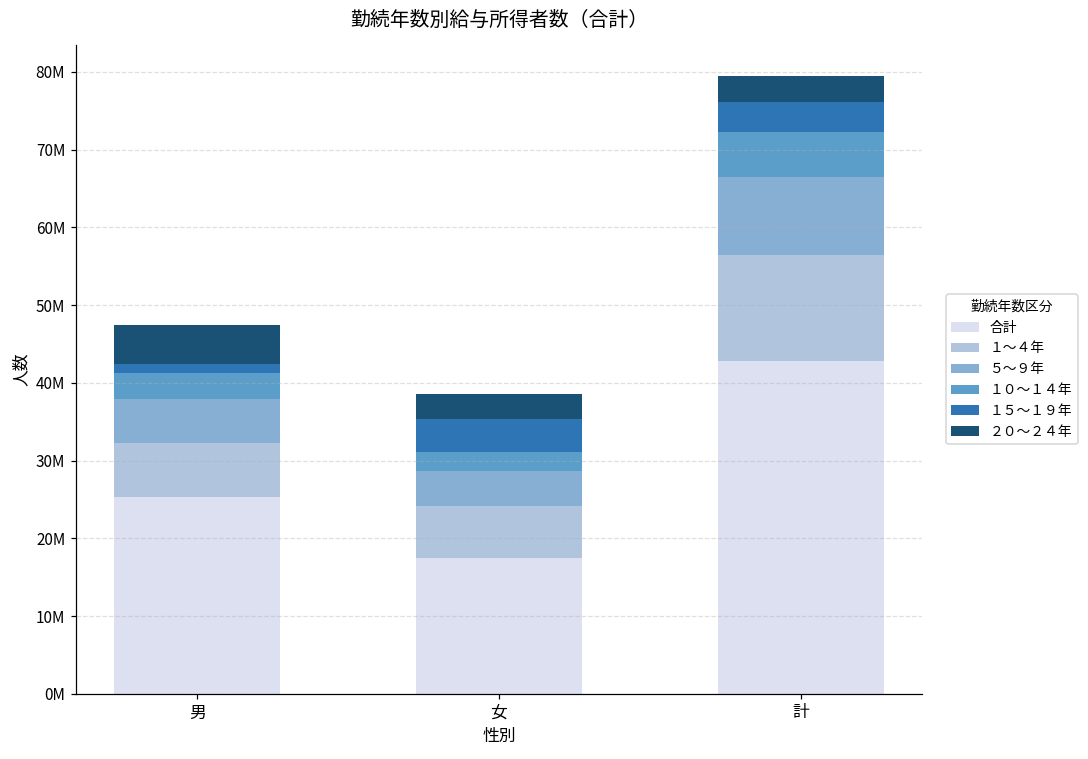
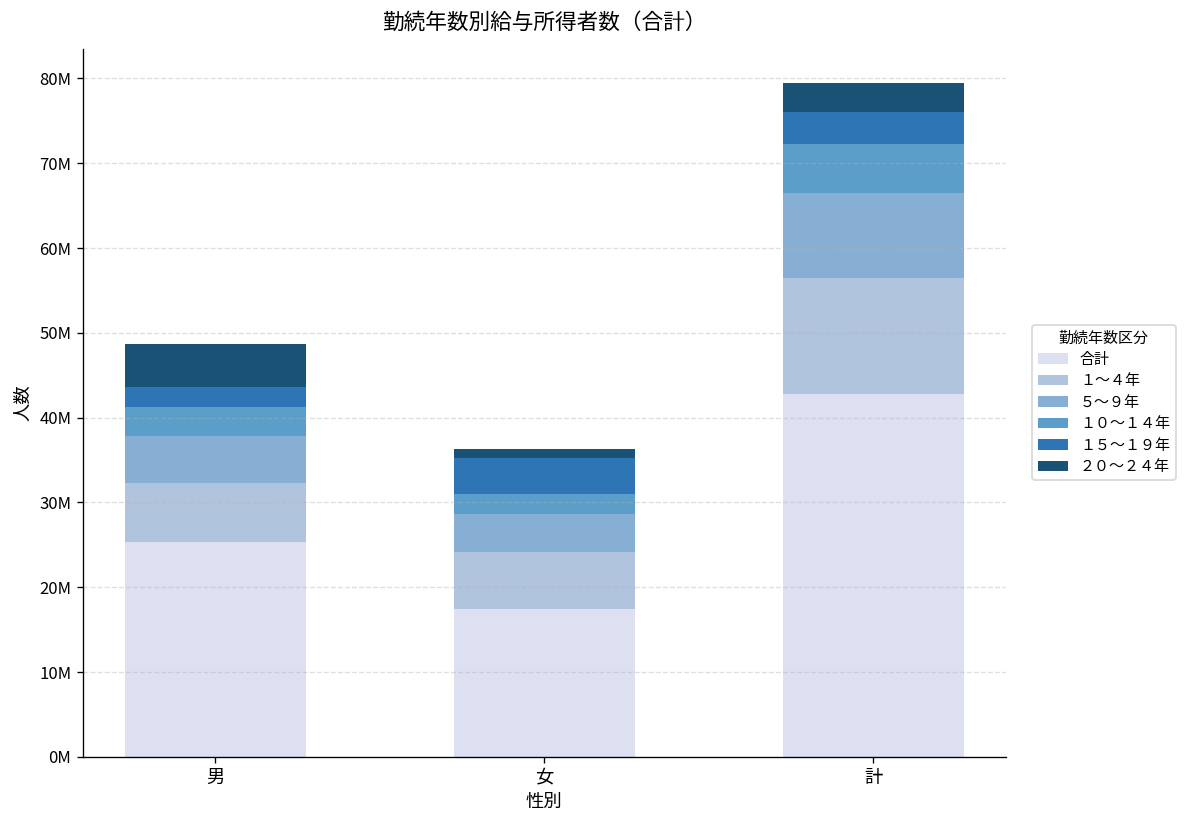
  {
    "１５～１９年": {
-     "男": 1000000,
+     "男": 2000000,
      "女": 4000000,
      "計": 4000000
    },
    "２０～２４年": {
      "男": 5000000,
-     "女": 3000000,
+     "女": 1000000,
      "計": 3000000
    }
  }
